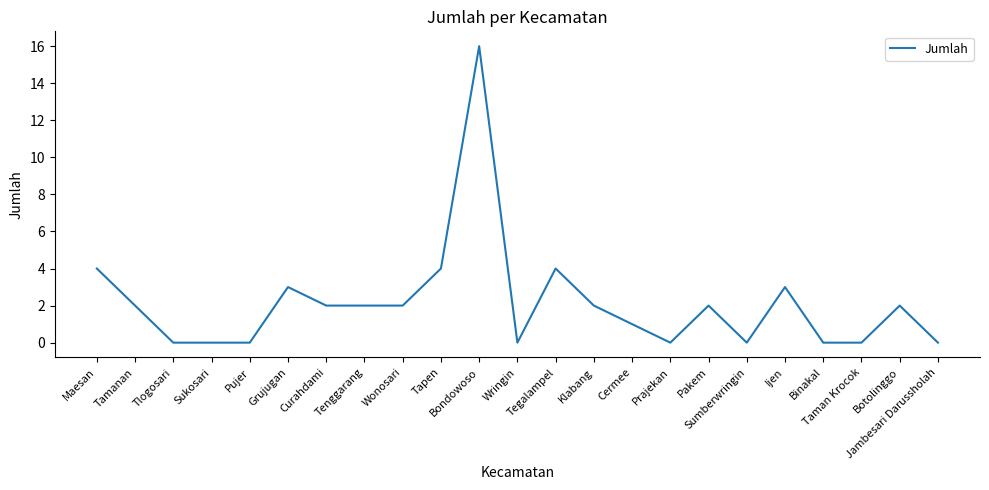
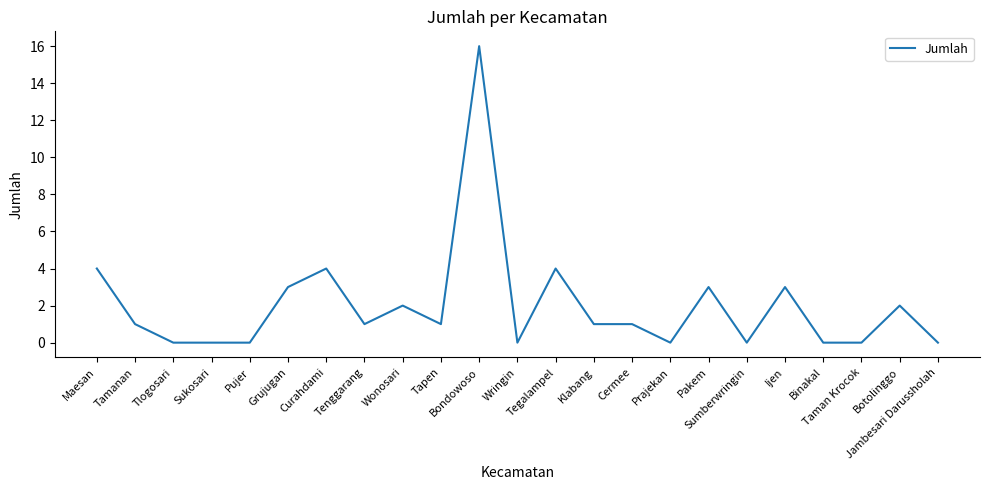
  {
    "Maesan": 4,
-   "Tamanan": 2,
+   "Tamanan": 1,
    "Tlogosari": 0,
    "Sukosari": 0,
    "Pujer": 0,
    "Grujugan": 3,
-   "Curahdami": 2,
-   "Tenggarang": 2,
+   "Curahdami": 4,
+   "Tenggarang": 1,
    "Wonosari": 2,
-   "Tapen": 4,
+   "Tapen": 1,
    "Bondowoso": 16,
    "Wringin": 0,
    "Tegalampel": 4,
-   "Klabang": 2,
+   "Klabang": 1,
    "Cermee": 1,
    "Prajekan": 0,
-   "Pakem": 2,
+   "Pakem": 3,
    "Sumberwringin": 0,
    "Ijen": 3,
    "Binakal": 0,
    "Taman Krocok": 0,
    "Botolinggo": 2,
    "Jambesari Darussholah": 0
  }
